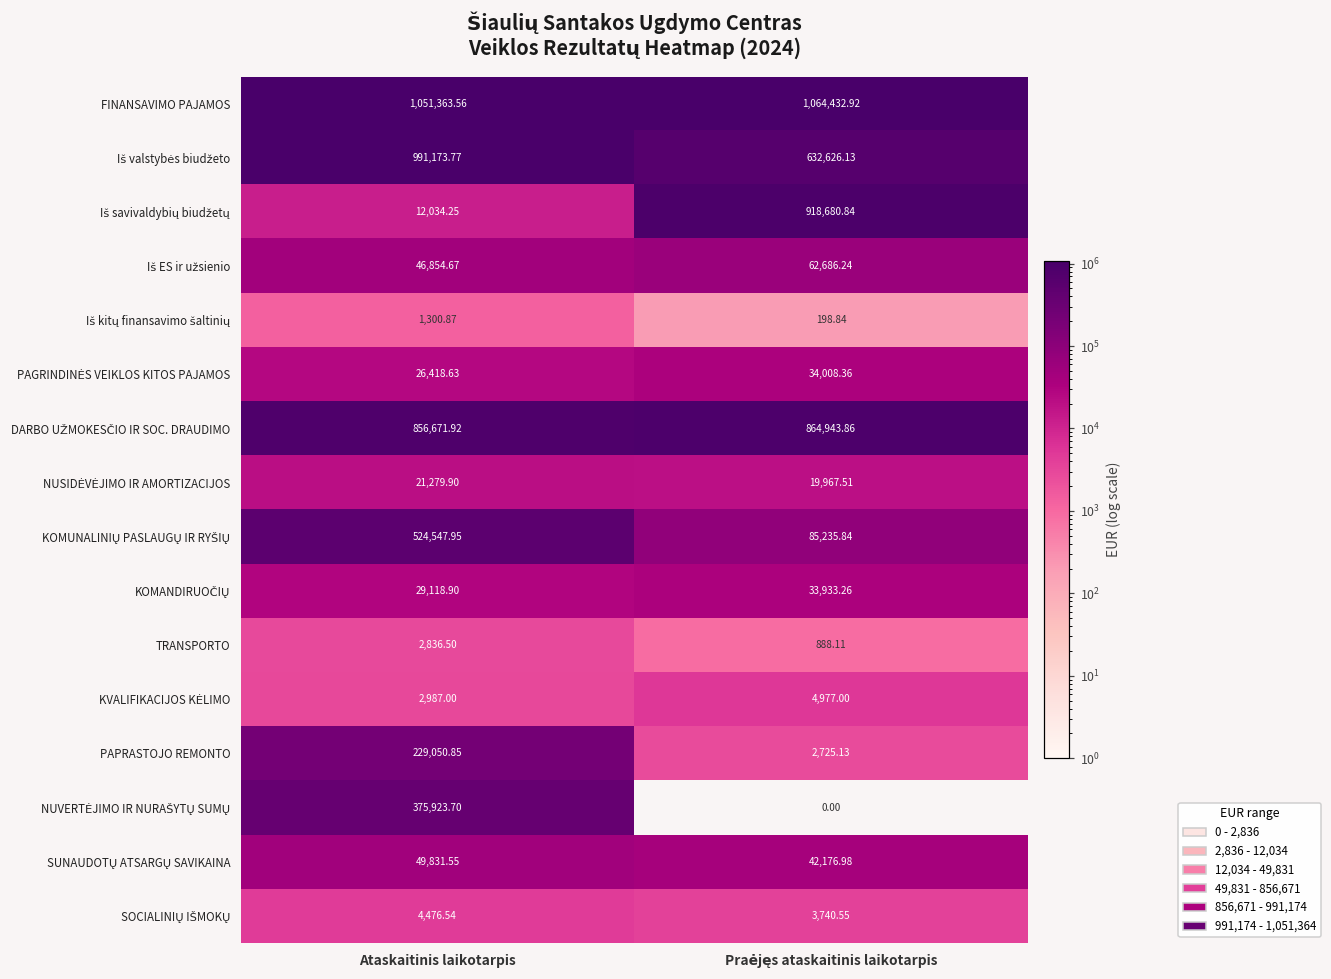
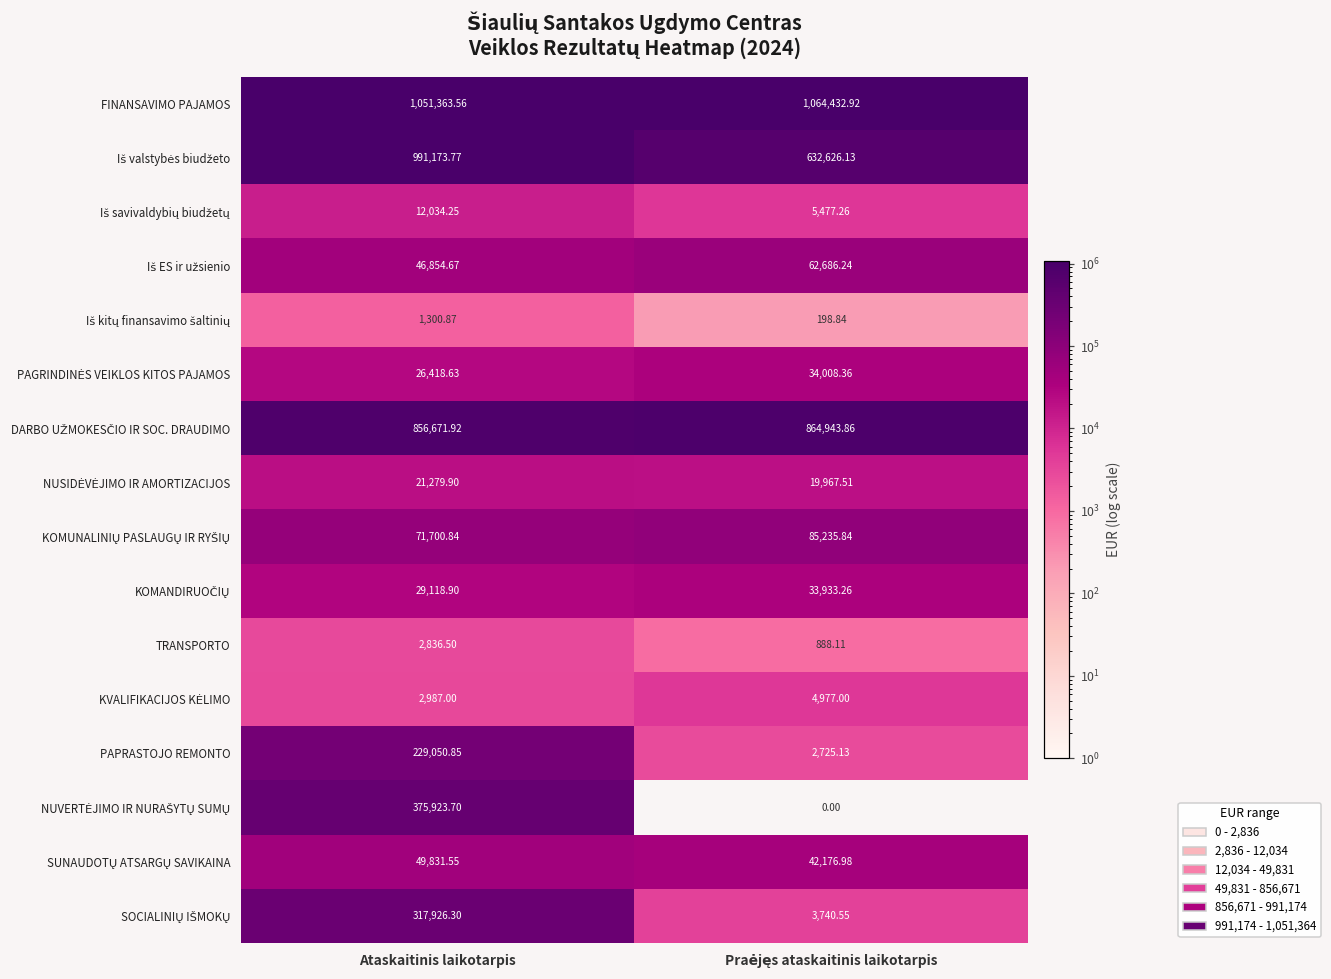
  {
    "FINANSAVIMO PAJAMOS": {
      "Ataskaitinis laikotarpis": "1,051,363.56",
      "Praėjęs ataskaitinis laikotarpis": "1,064,432.92"
    },
    "Iš valstybės biudžeto": {
      "Ataskaitinis laikotarpis": "991,173.77",
      "Praėjęs ataskaitinis laikotarpis": "632,626.13"
    },
    "Iš savivaldybių biudžetų": {
      "Ataskaitinis laikotarpis": "12,034.25",
-     "Praėjęs ataskaitinis laikotarpis": "918,680.84"
+     "Praėjęs ataskaitinis laikotarpis": "5,477.26"
    },
    "Iš ES ir užsienio": {
      "Ataskaitinis laikotarpis": "46,854.67",
      "Praėjęs ataskaitinis laikotarpis": "62,686.24"
    },
    "Iš kitų finansavimo šaltinių": {
      "Ataskaitinis laikotarpis": "1,300.87",
      "Praėjęs ataskaitinis laikotarpis": "198.84"
    },
    "PAGRINDINĖS VEIKLOS KITOS PAJAMOS": {
      "Ataskaitinis laikotarpis": "26,418.63",
      "Praėjęs ataskaitinis laikotarpis": "34,008.36"
    },
    "DARBO UŽMOKESČIO IR SOC. DRAUDIMO": {
      "Ataskaitinis laikotarpis": "856,671.92",
      "Praėjęs ataskaitinis laikotarpis": "864,943.86"
    },
    "NUSIDĖVĖJIMO IR AMORTIZACIJOS": {
      "Ataskaitinis laikotarpis": "21,279.90",
      "Praėjęs ataskaitinis laikotarpis": "19,967.51"
    },
    "KOMUNALINIŲ PASLAUGŲ IR RYŠIŲ": {
-     "Ataskaitinis laikotarpis": "524,547.95",
+     "Ataskaitinis laikotarpis": "71,700.84",
      "Praėjęs ataskaitinis laikotarpis": "85,235.84"
    },
    "KOMANDIRUOČIŲ": {
      "Ataskaitinis laikotarpis": "29,118.90",
      "Praėjęs ataskaitinis laikotarpis": "33,933.26"
    },
    "TRANSPORTO": {
      "Ataskaitinis laikotarpis": "2,836.50",
      "Praėjęs ataskaitinis laikotarpis": "888.11"
    },
    "KVALIFIKACIJOS KĖLIMO": {
      "Ataskaitinis laikotarpis": "2,987.00",
      "Praėjęs ataskaitinis laikotarpis": "4,977.00"
    },
    "PAPRASTOJO REMONTO": {
      "Ataskaitinis laikotarpis": "229,050.85",
      "Praėjęs ataskaitinis laikotarpis": "2,725.13"
    },
    "NUVERTĖJIMO IR NURAŠYTŲ SUMŲ": {
      "Ataskaitinis laikotarpis": "375,923.70",
      "Praėjęs ataskaitinis laikotarpis": "0.00"
    },
    "SUNAUDOTŲ ATSARGŲ SAVIKAINA": {
      "Ataskaitinis laikotarpis": "49,831.55",
      "Praėjęs ataskaitinis laikotarpis": "42,176.98"
    },
    "SOCIALINIŲ IŠMOKŲ": {
-     "Ataskaitinis laikotarpis": "4,476.54",
+     "Ataskaitinis laikotarpis": "317,926.30",
      "Praėjęs ataskaitinis laikotarpis": "3,740.55"
    }
  }
